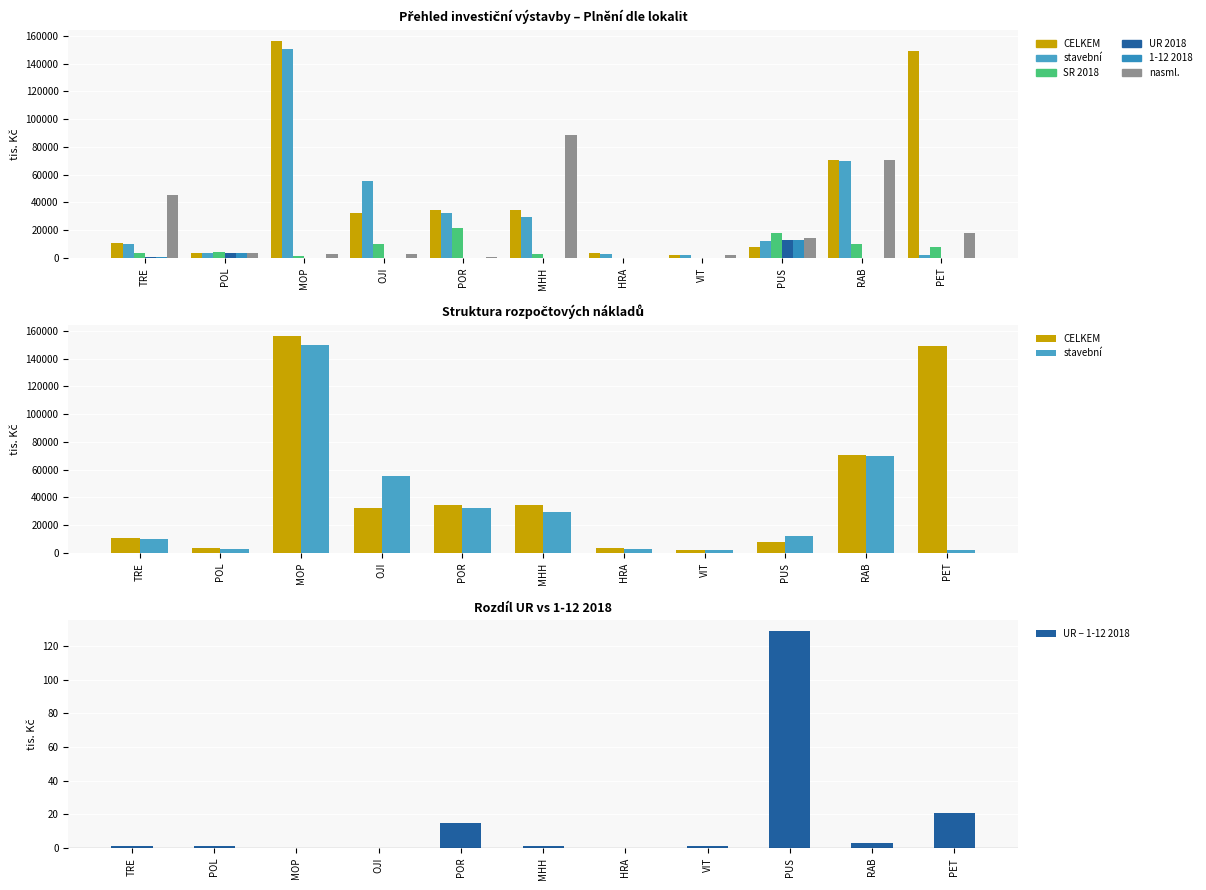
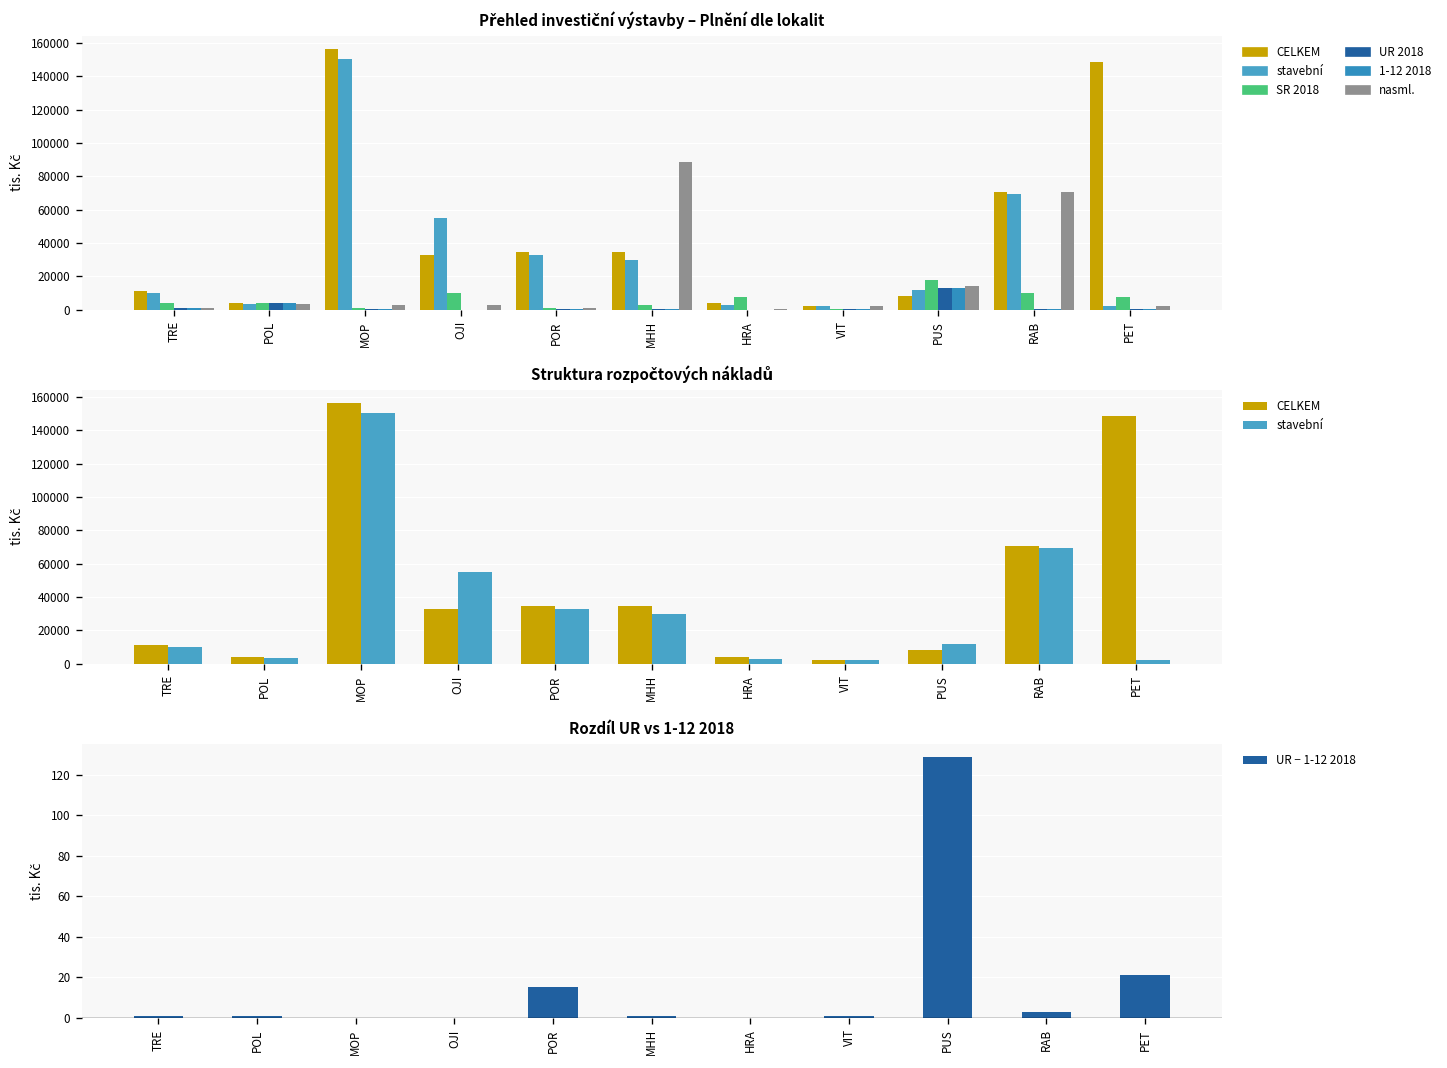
  {
    "Přehled investiční výstavby – Plnění dle lokalit": {
      "CELKEM": {
        "TRE": 11000,
        "POL": 4000,
        "MOP": 157000,
        "OJI": 33000,
        "POR": 35000,
        "MHH": 35000,
        "HRA": 4000,
        "VIT": 2000,
        "PUS": 8000,
        "RAB": 71000,
        "PET": 149000
      },
      "SR 2018": {
        "TRE": 4000,
        "POL": 4000,
        "OJI": 10000,
-       "POR": 22000,
+       "POR": 1000,
        "MHH": 3000,
-       "HRA": 0,
+       "HRA": 7000,
        "PUS": 18000,
        "RAB": 10000,
        "PET": 8000
      },
      "nasml.": {
-       "TRE": 45000,
+       "TRE": 1000,
        "POL": 3000,
        "MOP": 3000,
        "OJI": 3000,
        "MHH": 89000,
        "VIT": 2000,
        "PUS": 14000,
        "RAB": 71000,
-       "PET": 18000
+       "PET": 2000
      }
    },
    "Struktura rozpočtových nákladů": {
      "CELKEM": {
        "TRE": 11000,
        "POL": 4000,
        "MOP": 157000,
        "OJI": 33000,
        "POR": 35000,
        "MHH": 35000,
        "HRA": 4000,
        "VIT": 2000,
        "PUS": 8000,
        "RAB": 71000,
        "PET": 149000
      },
      "stavební": {
        "TRE": 10000,
        "POL": 3000,
        "MOP": 150000,
        "OJI": 55000,
        "POR": 33000,
        "MHH": 30000,
        "HRA": 3000,
        "VIT": 2000,
        "PUS": 12000,
        "RAB": 70000,
        "PET": 2000
      }
    },
    "Rozdíl UR vs 1-12 2018": {
      "MOP": 0,
      "OJI": 0,
      "POR": 15,
      "HRA": 0,
      "PUS": 129,
      "RAB": 3,
      "PET": 21
    }
  }
